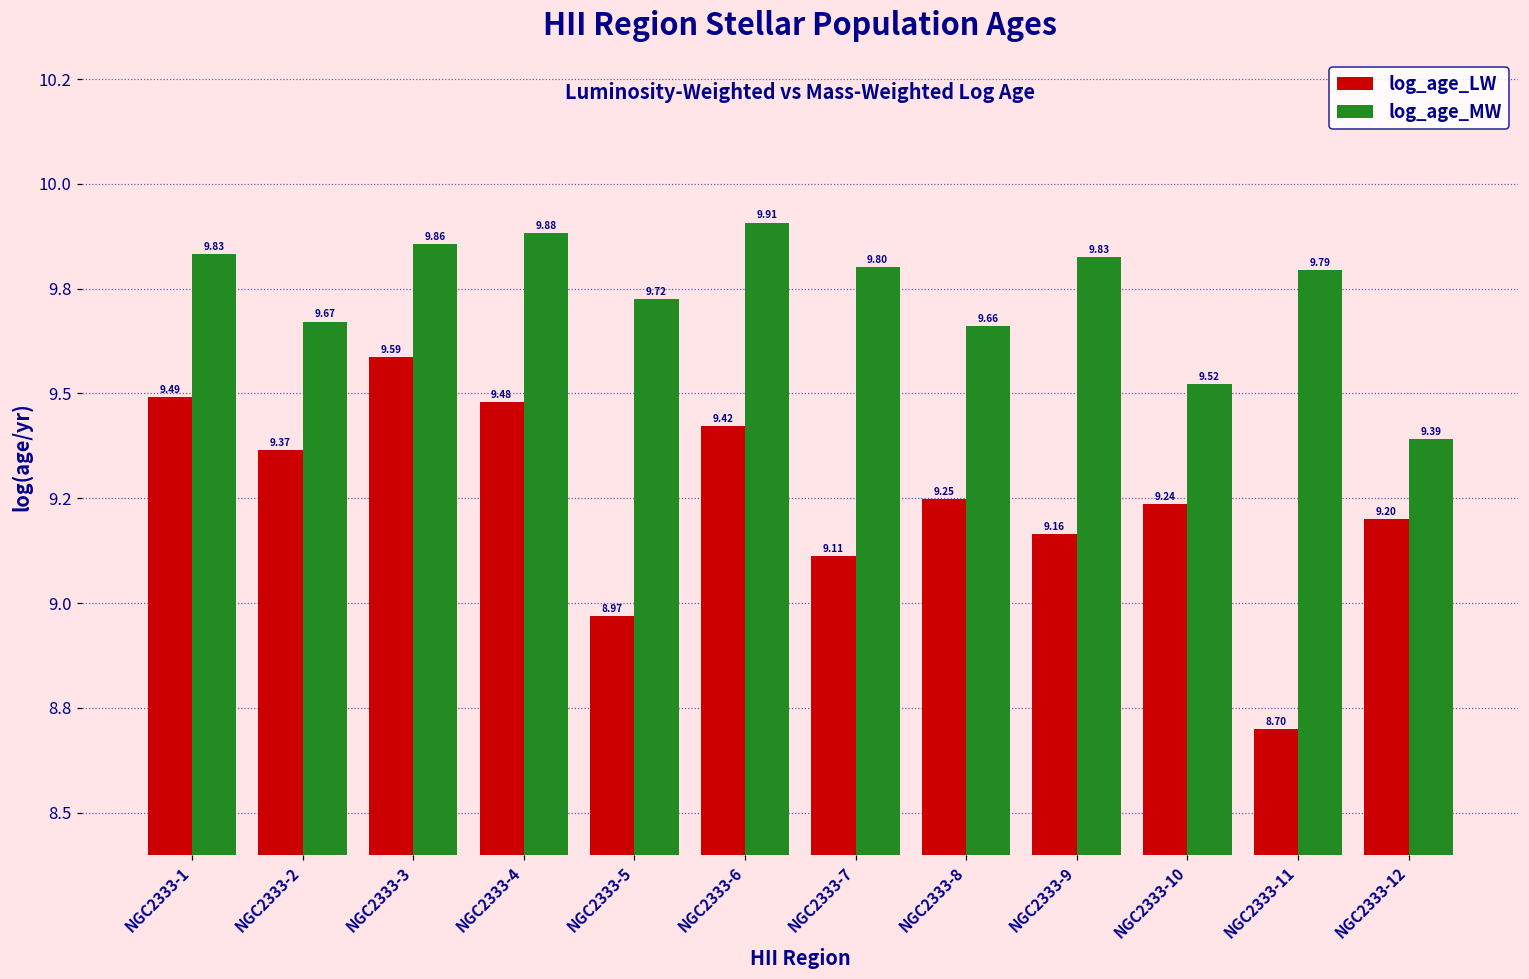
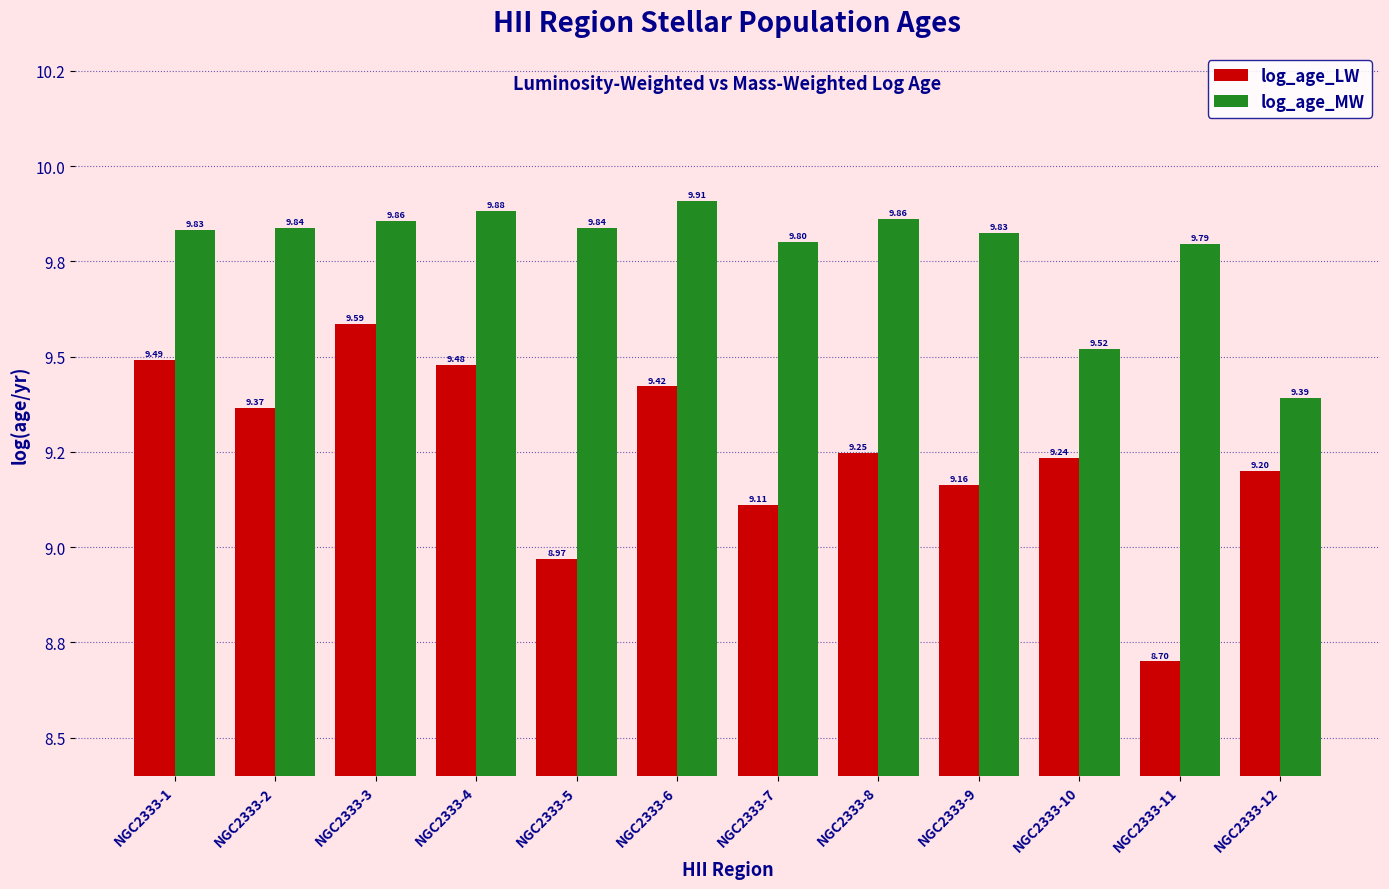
  {
    "log_age_LW": {
      "NGC2333-1": 9.49,
      "NGC2333-2": 9.37,
      "NGC2333-3": 9.59,
      "NGC2333-4": 9.48,
      "NGC2333-5": 8.97,
      "NGC2333-6": 9.42,
      "NGC2333-7": 9.11,
      "NGC2333-8": 9.25,
      "NGC2333-9": 9.16,
      "NGC2333-10": 9.24,
      "NGC2333-11": 8.70,
      "NGC2333-12": 9.20
    },
    "log_age_MW": {
      "NGC2333-1": 9.83,
-     "NGC2333-2": 9.67,
+     "NGC2333-2": 9.84,
      "NGC2333-3": 9.86,
      "NGC2333-4": 9.88,
-     "NGC2333-5": 9.72,
+     "NGC2333-5": 9.84,
      "NGC2333-6": 9.91,
      "NGC2333-7": 9.80,
-     "NGC2333-8": 9.66,
+     "NGC2333-8": 9.86,
      "NGC2333-9": 9.83,
      "NGC2333-10": 9.52,
      "NGC2333-11": 9.79,
      "NGC2333-12": 9.39
    }
  }
